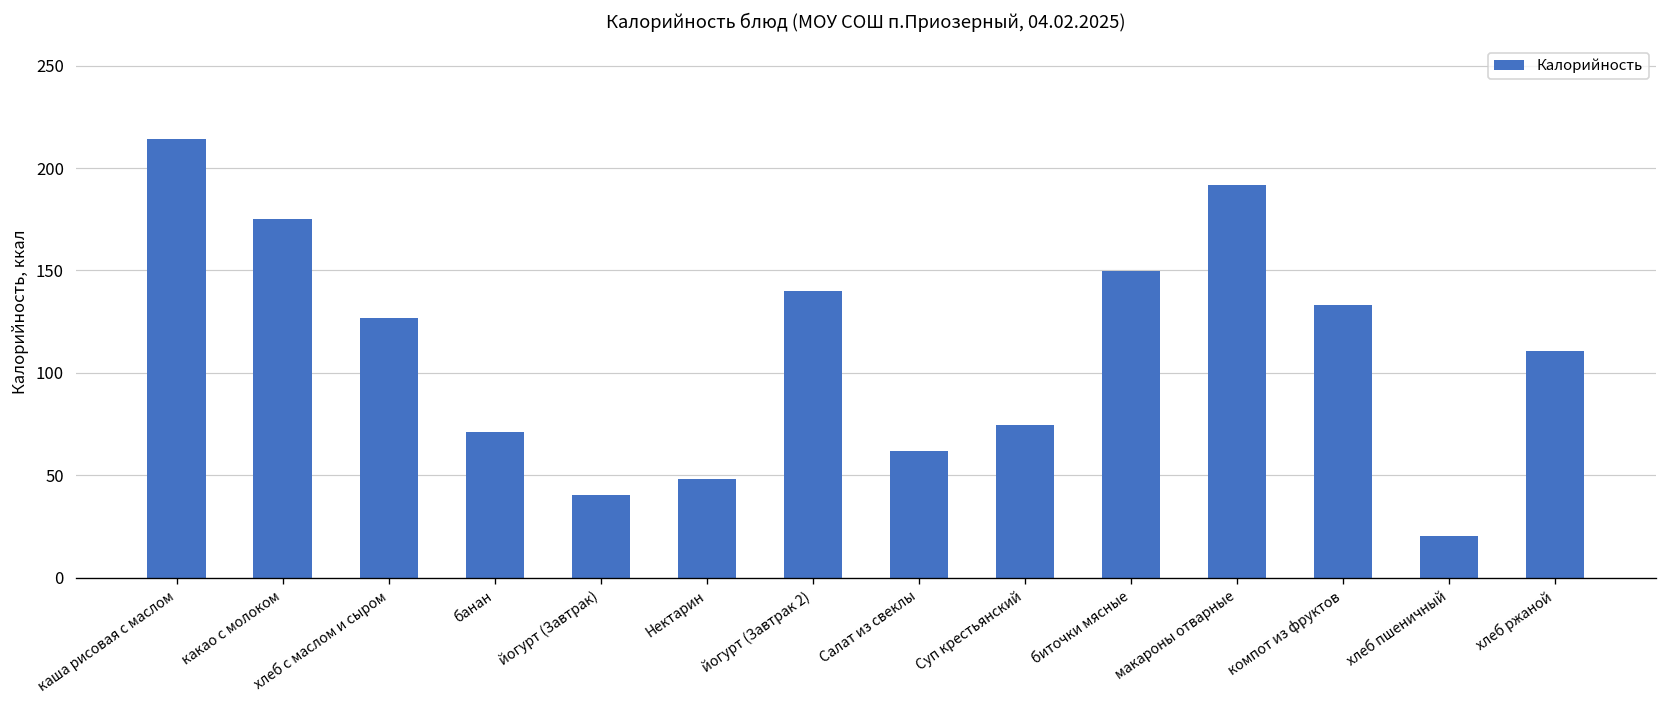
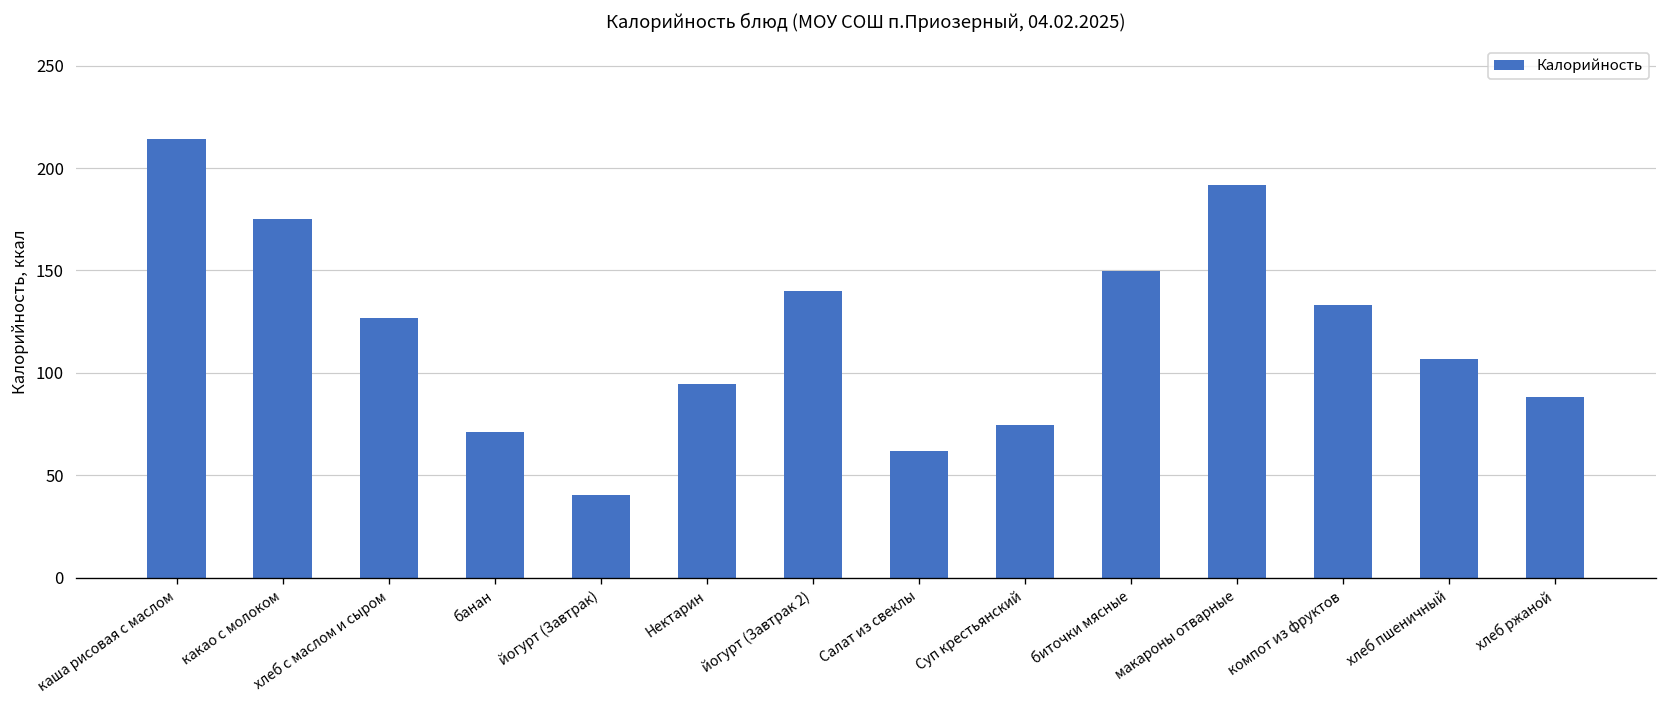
  {
    "каша рисовая с маслом": 214,
    "какао с молоком": 175,
    "хлеб с маслом и сыром": 127,
    "банан": 71,
    "йогурт (Завтрак)": 41,
-   "Нектарин": 48,
+   "Нектарин": 95,
    "йогурт (Завтрак 2)": 140,
    "Салат из свеклы": 62,
    "Суп крестьянский": 74,
    "биточки мясные": 150,
    "макароны отварные": 192,
    "компот из фруктов": 133,
-   "хлеб пшеничный": 20,
-   "хлеб ржаной": 111
+   "хлеб пшеничный": 107,
+   "хлеб ржаной": 88
  }
